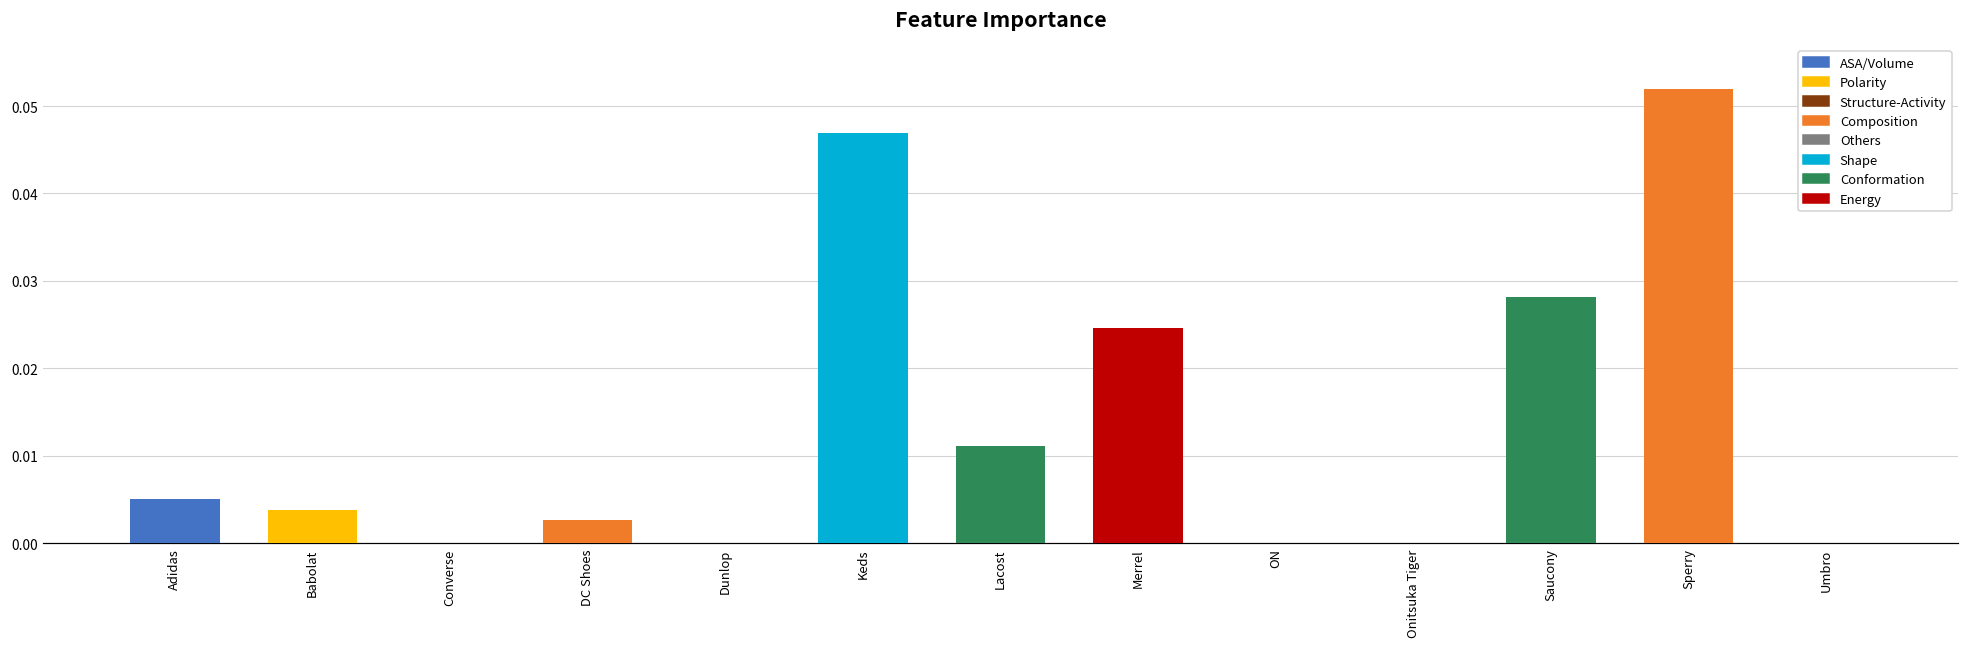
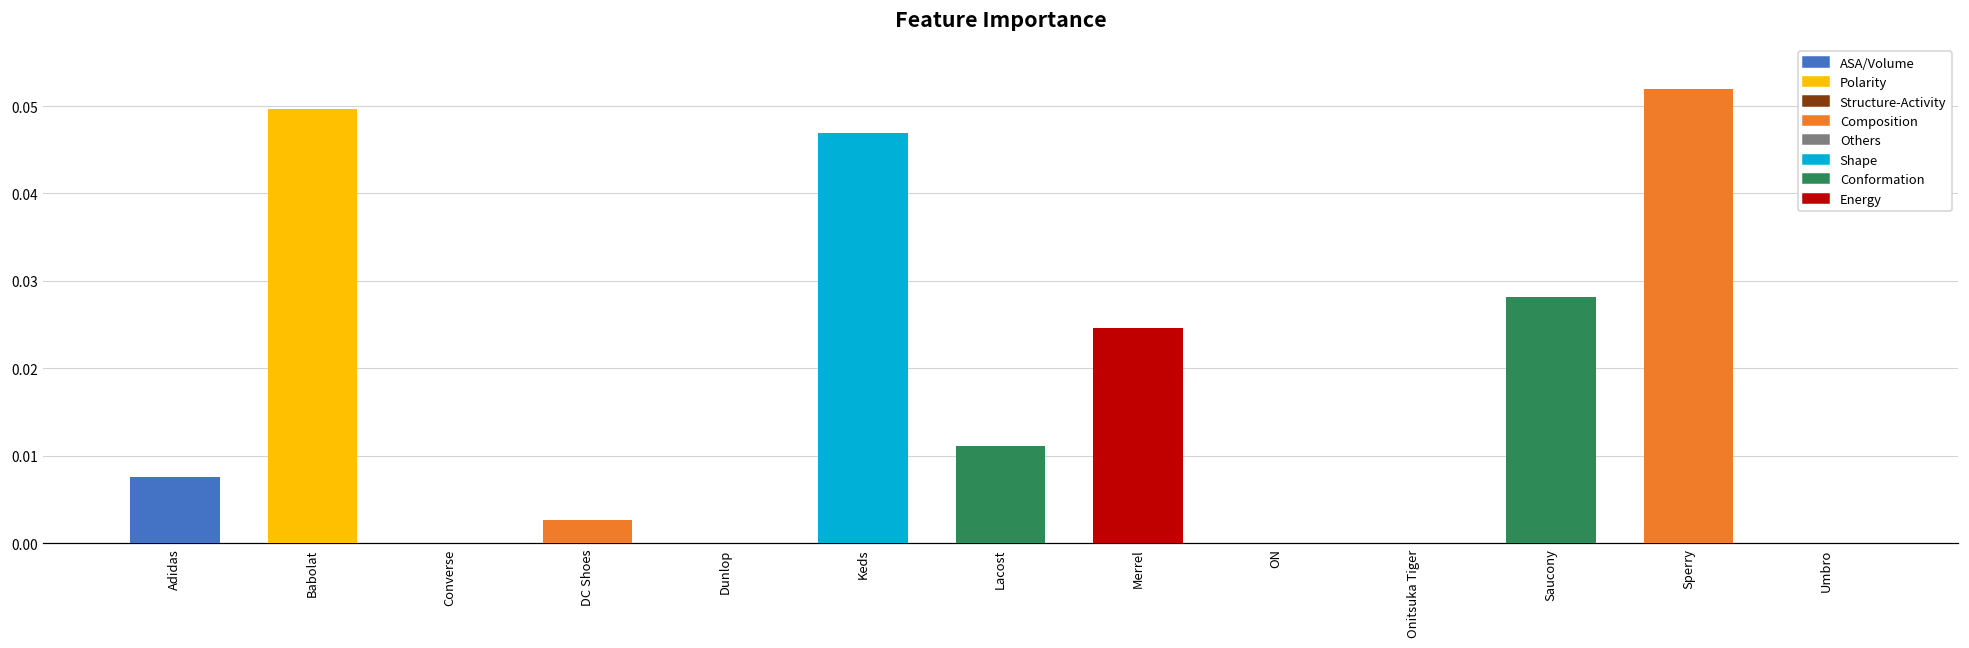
  {
-   "Adidas": 0.005,
-   "Babolat": 0.004,
+   "Adidas": 0.008,
+   "Babolat": 0.050,
    "DC Shoes": 0.003,
    "Keds": 0.047,
    "Lacost": 0.011,
    "Merrel": 0.025,
    "Saucony": 0.028,
    "Sperry": 0.052
  }
